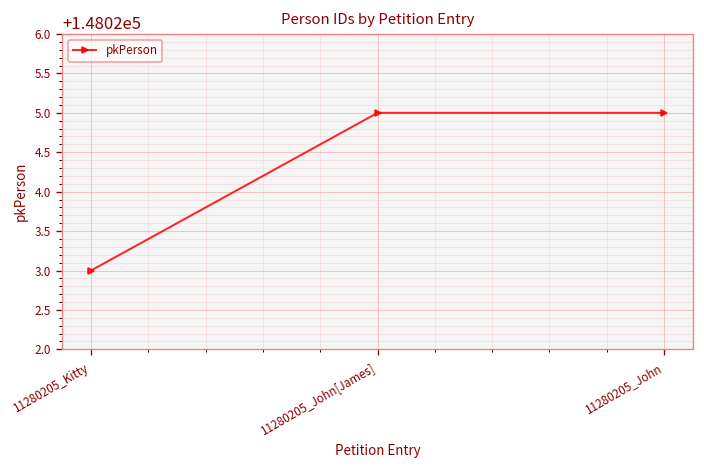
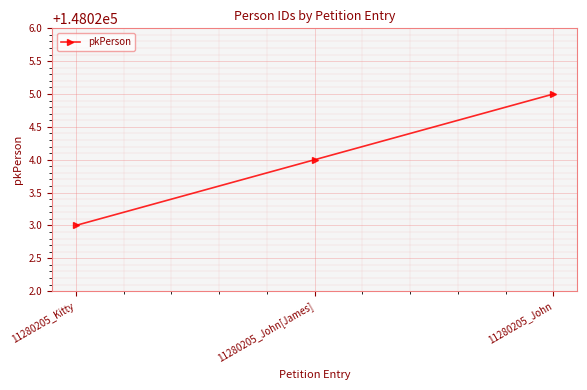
  {
    "11280205_Kitty": 148023,
-   "11280205_John[James]": 148025,
+   "11280205_John[James]": 148024,
    "11280205_John": 148025
  }
